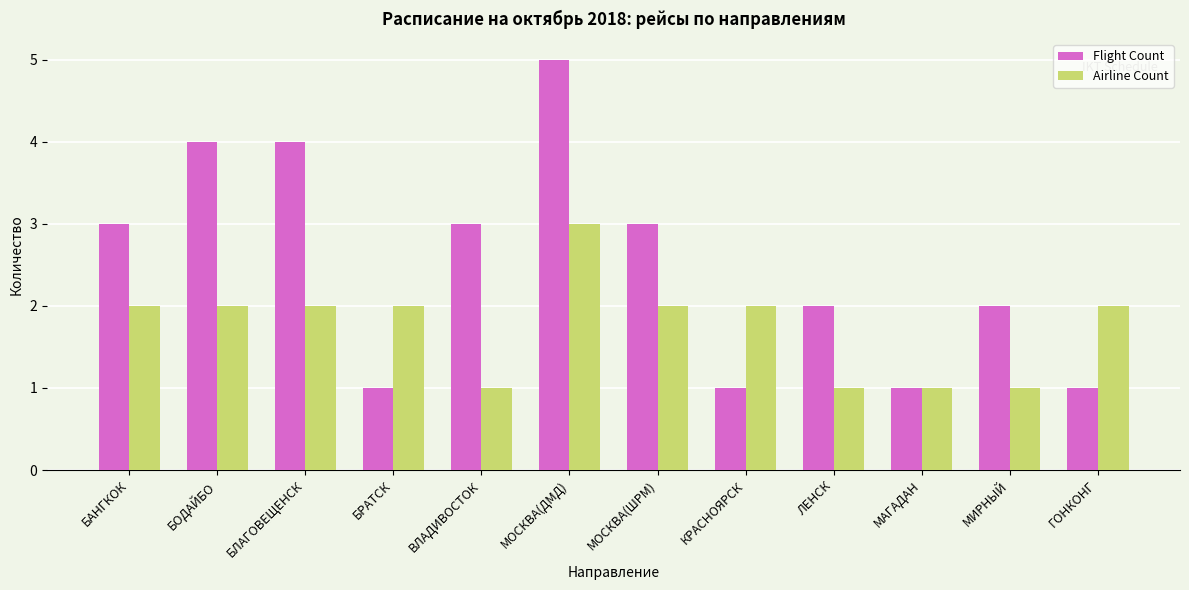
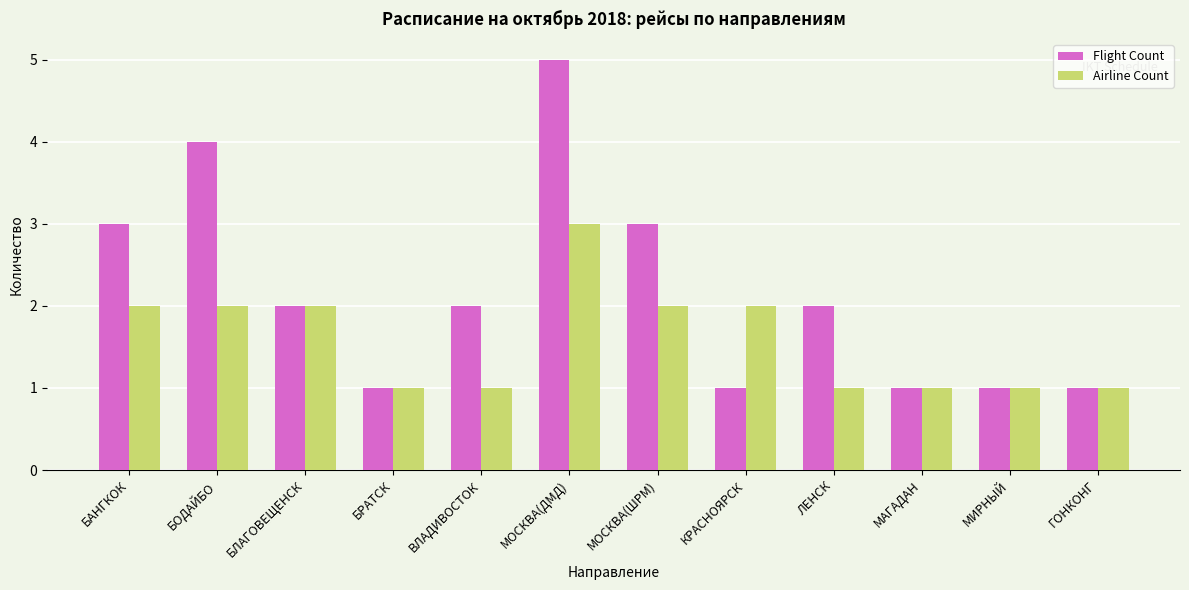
  {
    "Flight Count": {
      "БАНГКОК": 3,
      "БОДАЙБО": 4,
-     "БЛАГОВЕЩЕНСК": 4,
+     "БЛАГОВЕЩЕНСК": 2,
      "БРАТСК": 1,
-     "ВЛАДИВОСТОК": 3,
+     "ВЛАДИВОСТОК": 2,
      "МОСКВА(ДМД)": 5,
      "МОСКВА(ШРМ)": 3,
      "КРАСНОЯРСК": 1,
      "ЛЕНСК": 2,
      "МАГАДАН": 1,
-     "МИРНЫЙ": 2,
+     "МИРНЫЙ": 1,
      "ГОНКОНГ": 1
    },
    "Airline Count": {
      "БАНГКОК": 2,
      "БОДАЙБО": 2,
      "БЛАГОВЕЩЕНСК": 2,
-     "БРАТСК": 2,
+     "БРАТСК": 1,
      "ВЛАДИВОСТОК": 1,
      "МОСКВА(ДМД)": 3,
      "МОСКВА(ШРМ)": 2,
      "КРАСНОЯРСК": 2,
      "ЛЕНСК": 1,
      "МАГАДАН": 1,
      "МИРНЫЙ": 1,
-     "ГОНКОНГ": 2
+     "ГОНКОНГ": 1
    }
  }
